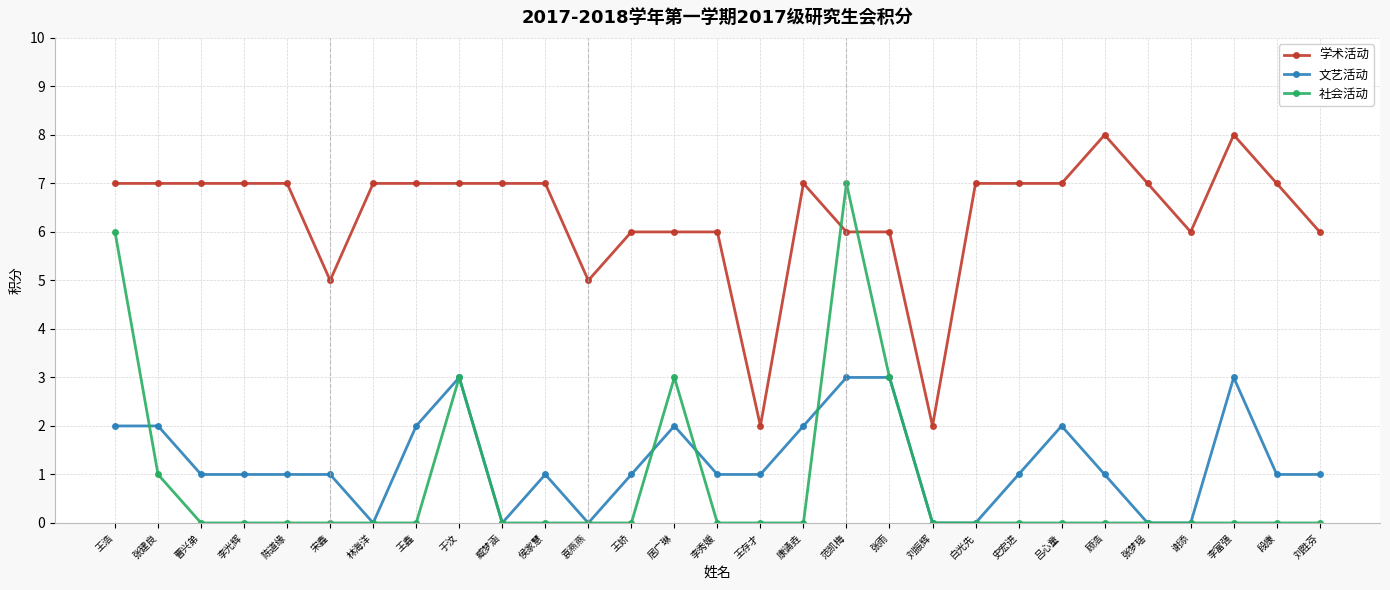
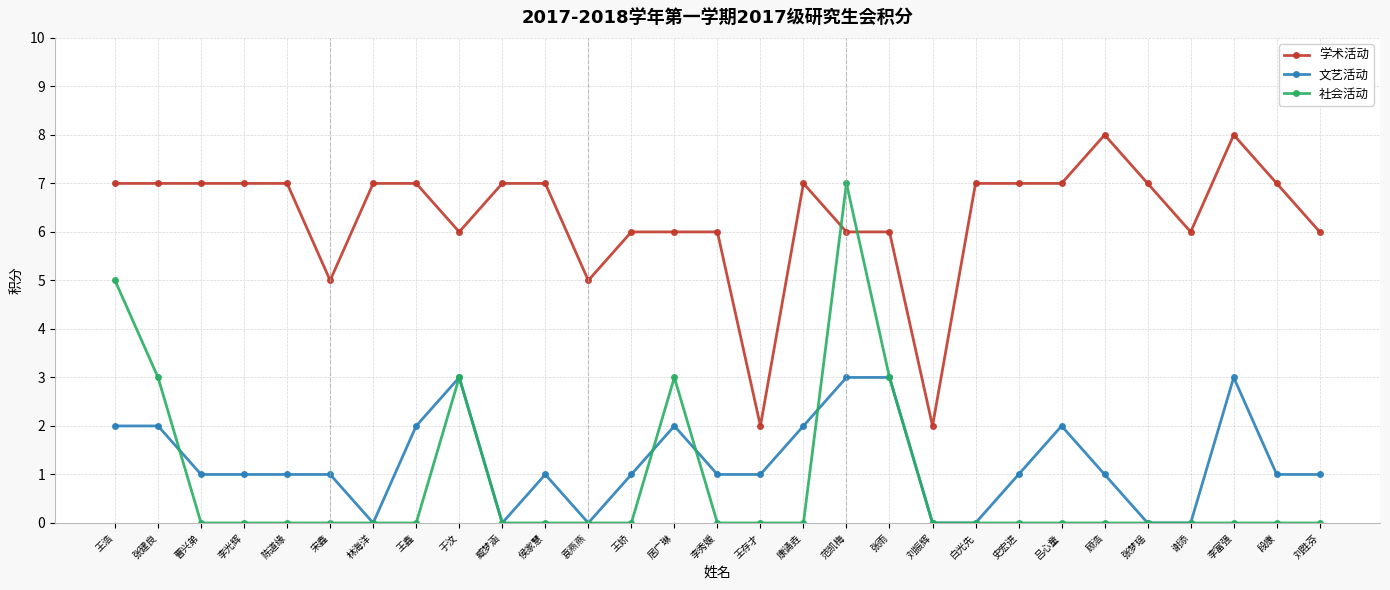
  {
    "学术活动": {
      "王浩": 7,
      "张建良": 7,
      "曹兴弟": 7,
      "李光辉": 7,
      "陈道缘": 7,
      "宋鑫": 5,
      "林海洋": 7,
      "王鑫": 7,
-     "于汶": 7,
+     "于汶": 6,
      "臧梦涵": 7,
      "侯家慧": 7,
      "袁燕燕": 5,
      "王娇": 6,
      "居广琳": 6,
      "李秀媛": 6,
      "王存才": 2,
      "康诵垚": 7,
      "范凯梅": 6,
      "张雨": 6,
      "刘振辉": 2,
      "白光先": 7,
      "史宏进": 7,
      "吕心童": 7,
      "顾浩": 8,
      "张梦瑶": 7,
      "谢添": 6,
      "李富强": 8,
      "段康": 7,
      "刘胜芬": 6
    },
    "文艺活动": {
      "王浩": 2,
      "张建良": 2,
      "曹兴弟": 1,
      "李光辉": 1,
      "陈道缘": 1,
      "宋鑫": 1,
      "王鑫": 2,
      "侯家慧": 1,
      "王娇": 1,
      "居广琳": 2,
      "李秀媛": 1,
      "王存才": 1,
      "康诵垚": 2,
      "范凯梅": 3,
      "史宏进": 1,
      "吕心童": 2,
      "顾浩": 1,
      "李富强": 3,
      "段康": 1,
      "刘胜芬": 1
    },
    "社会活动": {
-     "王浩": 6,
-     "张建良": 1,
+     "王浩": 5,
+     "张建良": 3,
      "曹兴弟": 0,
      "李光辉": 0,
      "陈道缘": 0,
      "宋鑫": 0,
      "王鑫": 0,
      "侯家慧": 0,
      "王娇": 0,
      "居广琳": 3,
      "李秀媛": 0,
      "王存才": 0,
      "康诵垚": 0,
      "范凯梅": 7,
      "史宏进": 0,
      "吕心童": 0,
      "顾浩": 0,
      "李富强": 0,
      "段康": 0,
      "刘胜芬": 0
    }
  }
